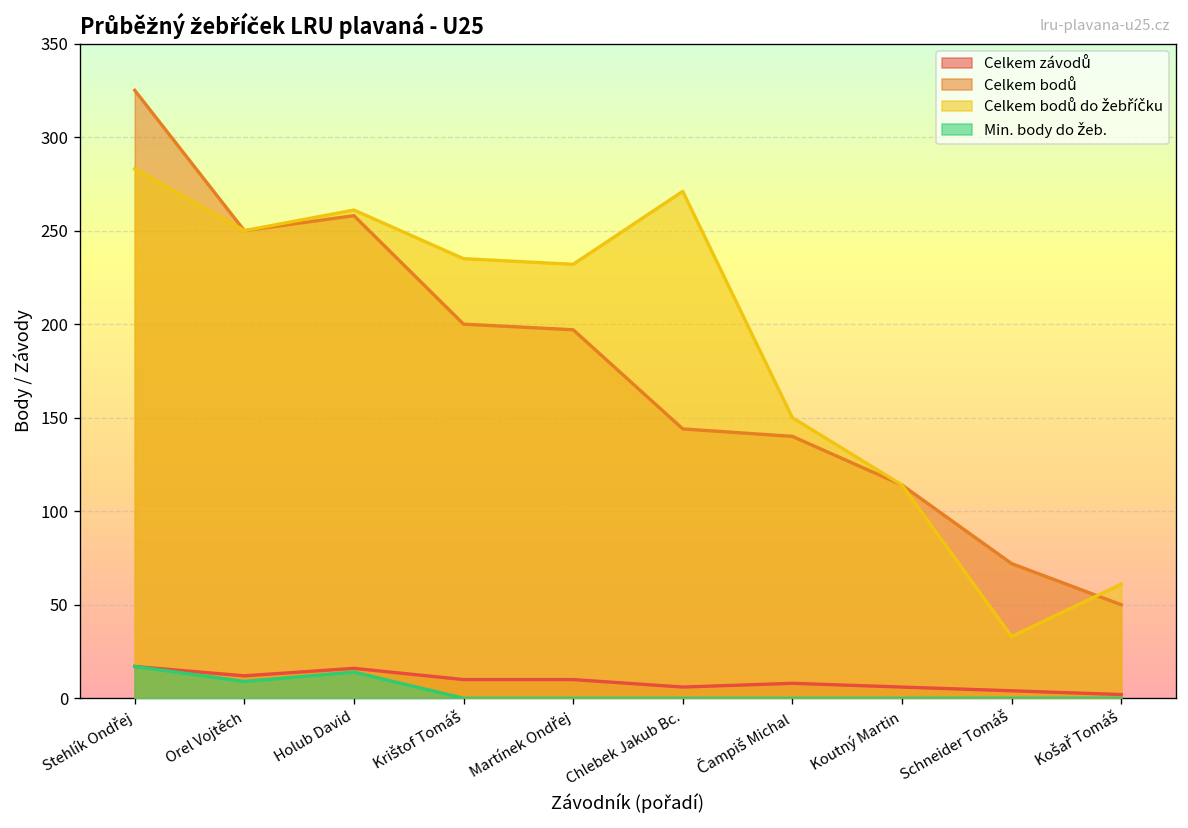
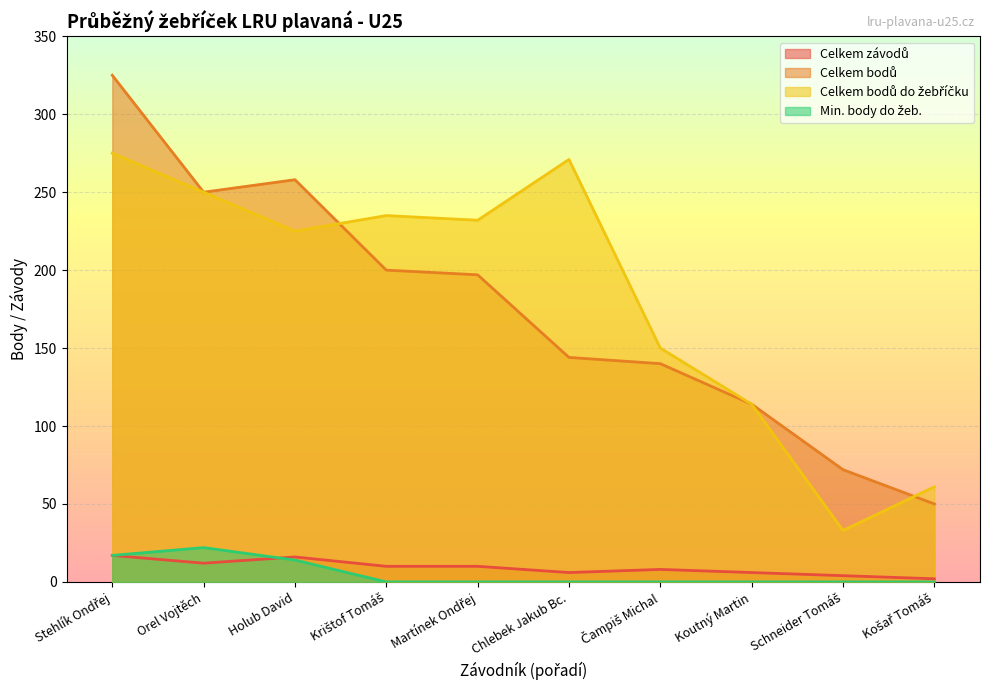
  {
    "Celkem bodů do žebříčku": {
-     "Stehlík Ondřej": 283,
-     "Holub David": 261,
+     "Stehlík Ondřej": 275,
+     "Holub David": 225,
      "Krištof Tomáš": 235,
      "Martínek Ondřej": 232,
      "Chlebek Jakub Bc.": 271,
      "Čampiš Michal": 150,
      "Schneider Tomáš": 33,
      "Košař Tomáš": 61
    },
    "Min. body do žeb.": {
-     "Orel Vojtěch": 9,
+     "Orel Vojtěch": 22,
      "Holub David": 14,
      "Krištof Tomáš": 0,
      "Martínek Ondřej": 0,
      "Chlebek Jakub Bc.": 0,
      "Čampiš Michal": 0,
      "Koutný Martin": 0,
      "Schneider Tomáš": 0,
      "Košař Tomáš": 0
    }
  }
